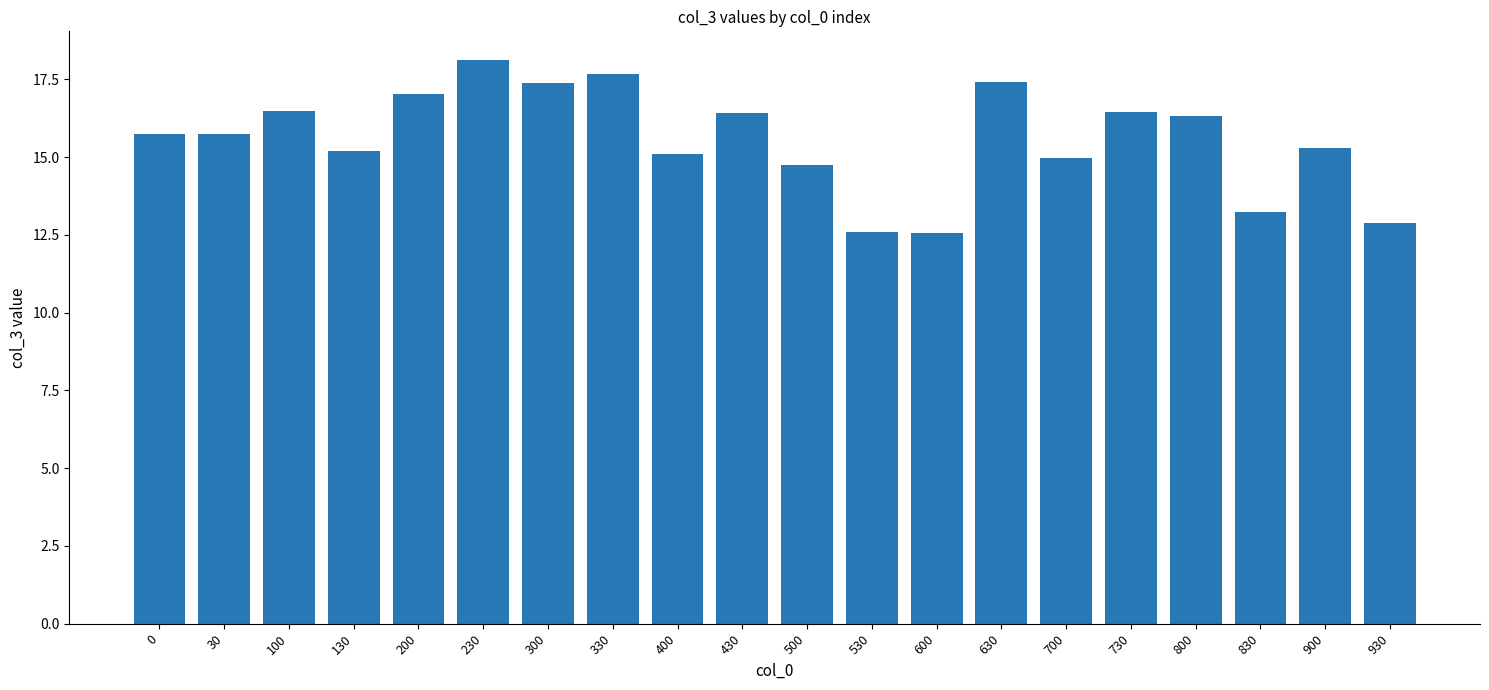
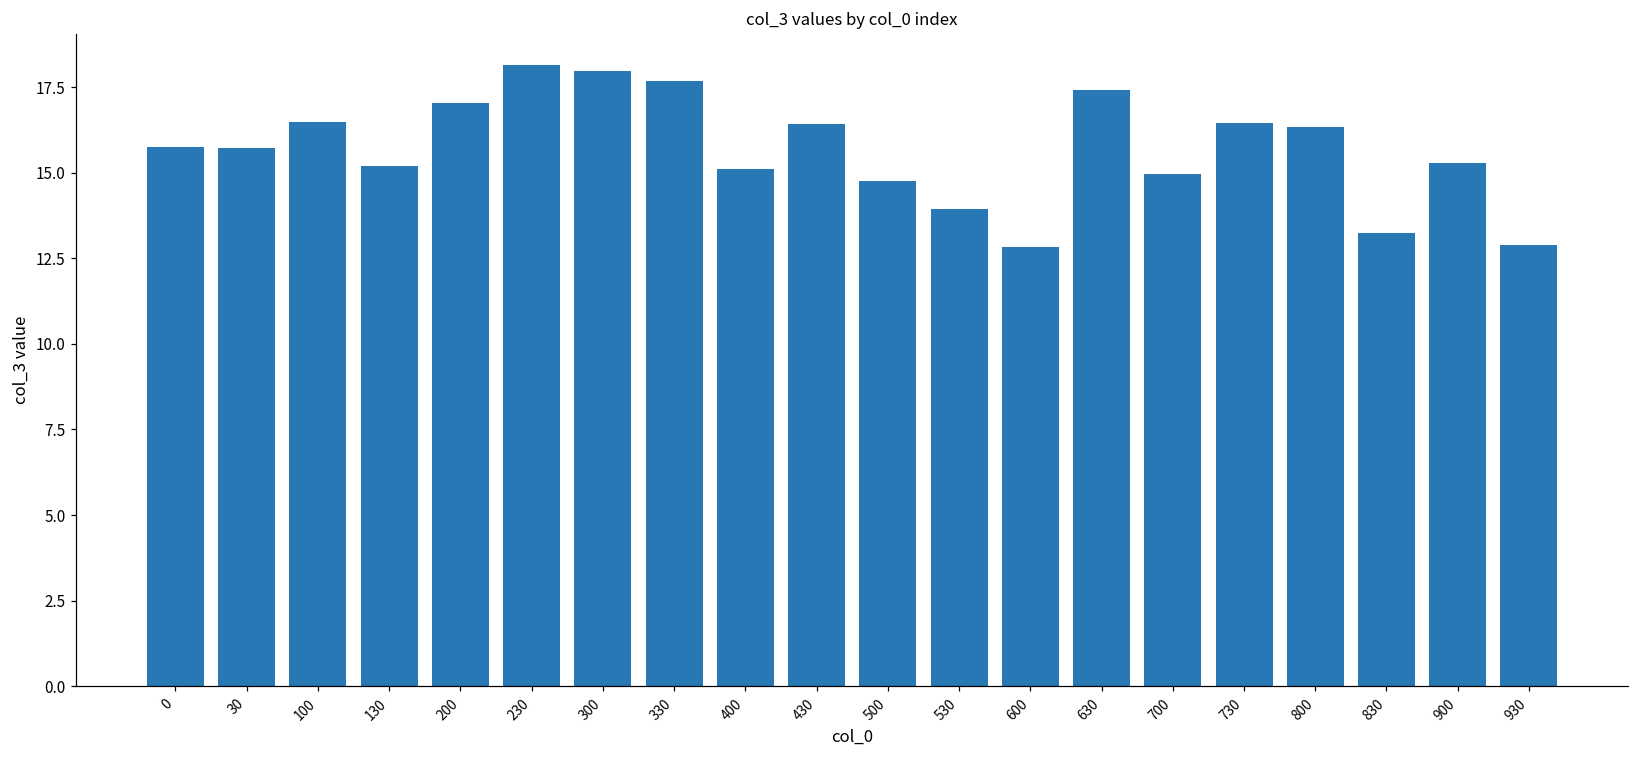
  {
    "0": 15.8,
    "30": 15.7,
    "100": 16.5,
    "130": 15.2,
    "200": 17.0,
    "230": 18.1,
-   "300": 17.4,
+   "300": 18.0,
    "330": 17.7,
    "400": 15.1,
    "430": 16.4,
    "500": 14.8,
-   "530": 12.6,
-   "600": 12.6,
+   "530": 13.9,
+   "600": 12.8,
    "630": 17.4,
    "700": 15.0,
    "730": 16.5,
    "800": 16.3,
    "830": 13.2,
    "900": 15.3,
    "930": 12.9
  }
